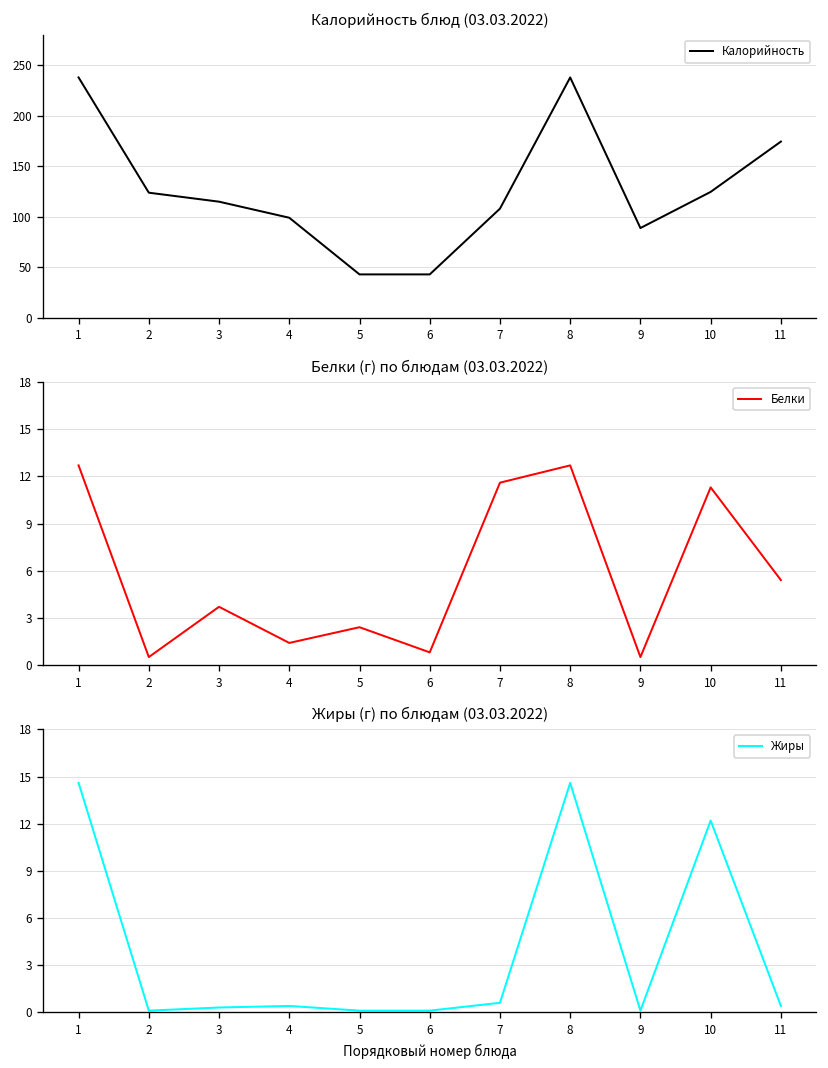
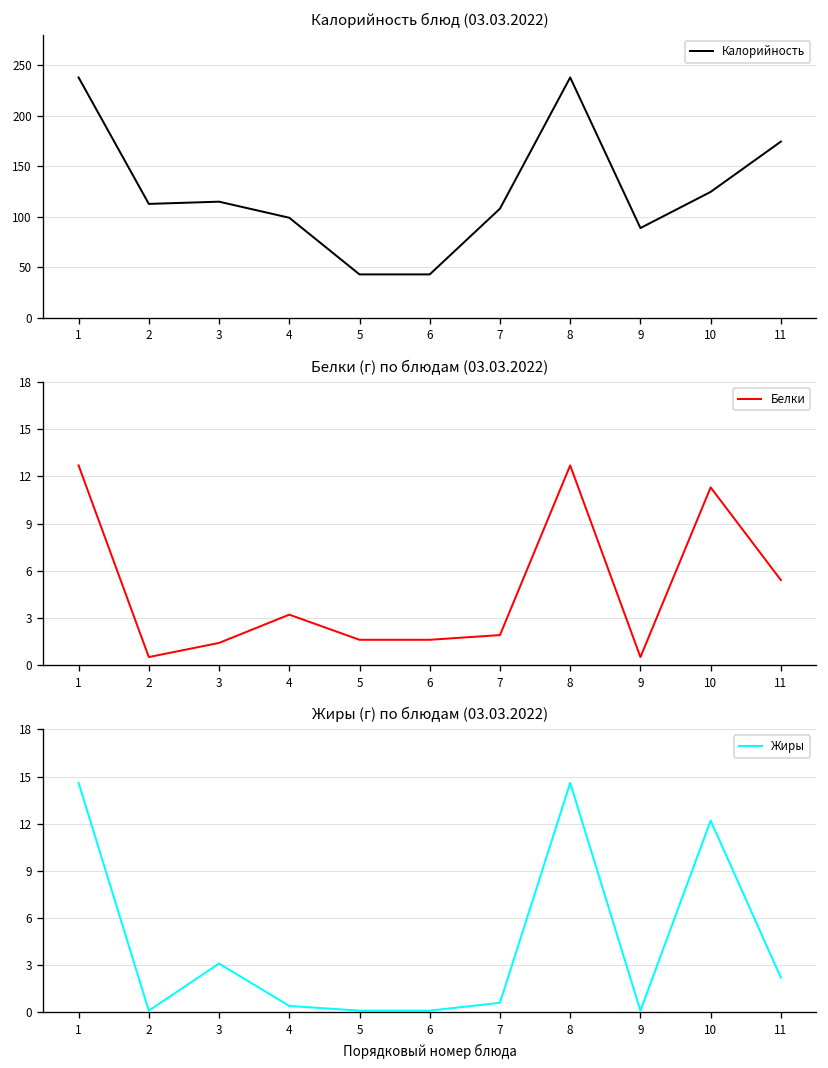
  {
    "Калорийность блюд (03.03.2022)": {
      "1": 240,
-     "2": 120,
+     "2": 110,
      "3": 110,
      "4": 100,
      "5": 40,
      "6": 40,
      "7": 110,
      "8": 240,
      "9": 90,
      "10": 120,
      "11": 170
    },
    "Белки (г) по блюдам (03.03.2022)": {
      "1": 12.7,
      "2": 0.5,
-     "3": 3.7,
-     "4": 1.4,
-     "5": 2.4,
-     "6": 0.8,
-     "7": 11.6,
+     "3": 1.4,
+     "4": 3.2,
+     "5": 1.6,
+     "6": 1.6,
+     "7": 1.9,
      "8": 12.7,
      "9": 0.5,
      "10": 11.3,
      "11": 5.4
    },
    "Жиры (г) по блюдам (03.03.2022)": {
      "1": 14.6,
      "2": 0.1,
-     "3": 0.3,
+     "3": 3.1,
      "4": 0.4,
      "5": 0.1,
      "6": 0.1,
      "7": 0.6,
      "8": 14.6,
      "9": 0.1,
      "10": 12.2,
-     "11": 0.4
+     "11": 2.2
    }
  }
